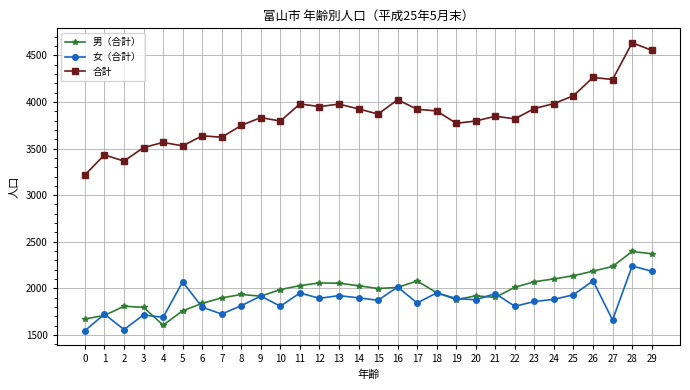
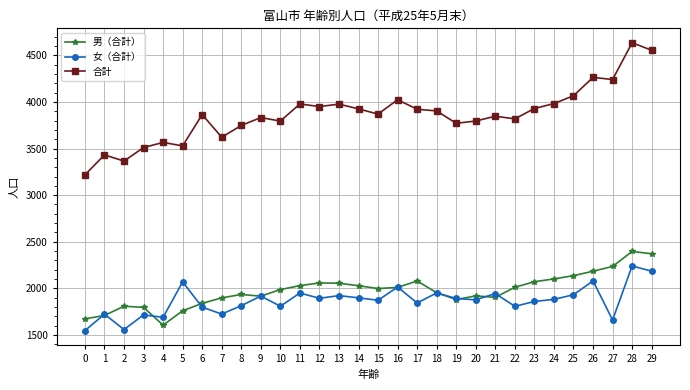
  {
    "男（合計）": {
      "0": 1700,
      "2": 1800,
      "3": 1800,
      "4": 1600,
      "5": 1800,
      "6": 1800,
      "7": 1900,
      "8": 1900,
      "10": 2000,
      "11": 2000,
      "12": 2100,
      "13": 2100,
      "14": 2000,
      "15": 2000,
      "17": 2100,
      "20": 1900,
      "21": 1900,
      "22": 2000,
      "23": 2100,
      "24": 2100,
      "25": 2100,
      "26": 2200,
      "27": 2200,
      "28": 2400,
      "29": 2400
    },
    "女（合計）": {
      "0": 1500,
      "2": 1600,
      "3": 1700,
      "4": 1700,
      "5": 2100,
      "6": 1800,
      "7": 1700,
      "8": 1800,
      "10": 1800,
      "11": 2000,
      "12": 1900,
      "13": 1900,
      "14": 1900,
      "15": 1900,
      "17": 1800,
      "20": 1900,
      "21": 1900,
      "22": 1800,
      "23": 1900,
      "24": 1900,
      "25": 1900,
      "26": 2100,
      "27": 1700,
      "28": 2200,
      "29": 2200
    },
    "合計": {
      "0": 3200,
      "1": 3400,
      "2": 3400,
      "3": 3500,
      "4": 3600,
      "5": 3500,
-     "6": 3600,
+     "6": 3900,
      "7": 3600,
      "8": 3700,
      "9": 3800,
      "10": 3800,
      "11": 4000,
      "12": 4000,
      "13": 4000,
      "14": 3900,
      "15": 3900,
      "16": 4000,
      "17": 3900,
      "18": 3900,
      "19": 3800,
      "20": 3800,
      "21": 3800,
      "22": 3800,
      "23": 3900,
      "24": 4000,
      "25": 4100,
      "26": 4300,
      "27": 4200,
      "28": 4600,
      "29": 4600
    }
  }
